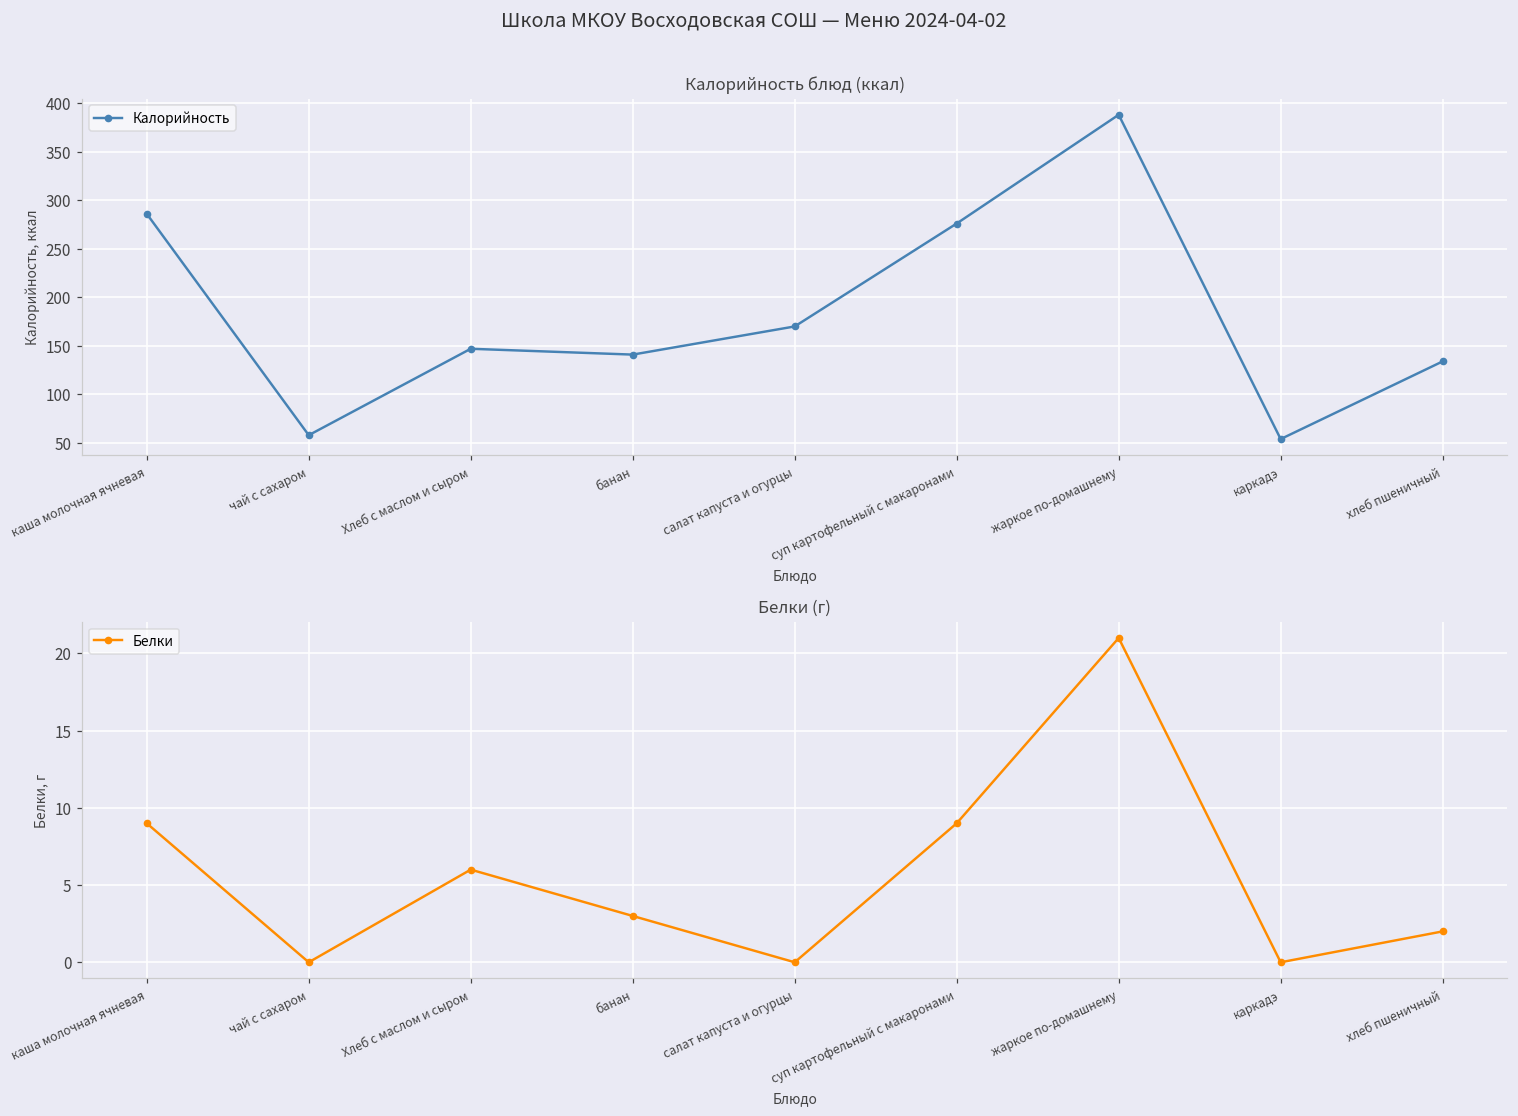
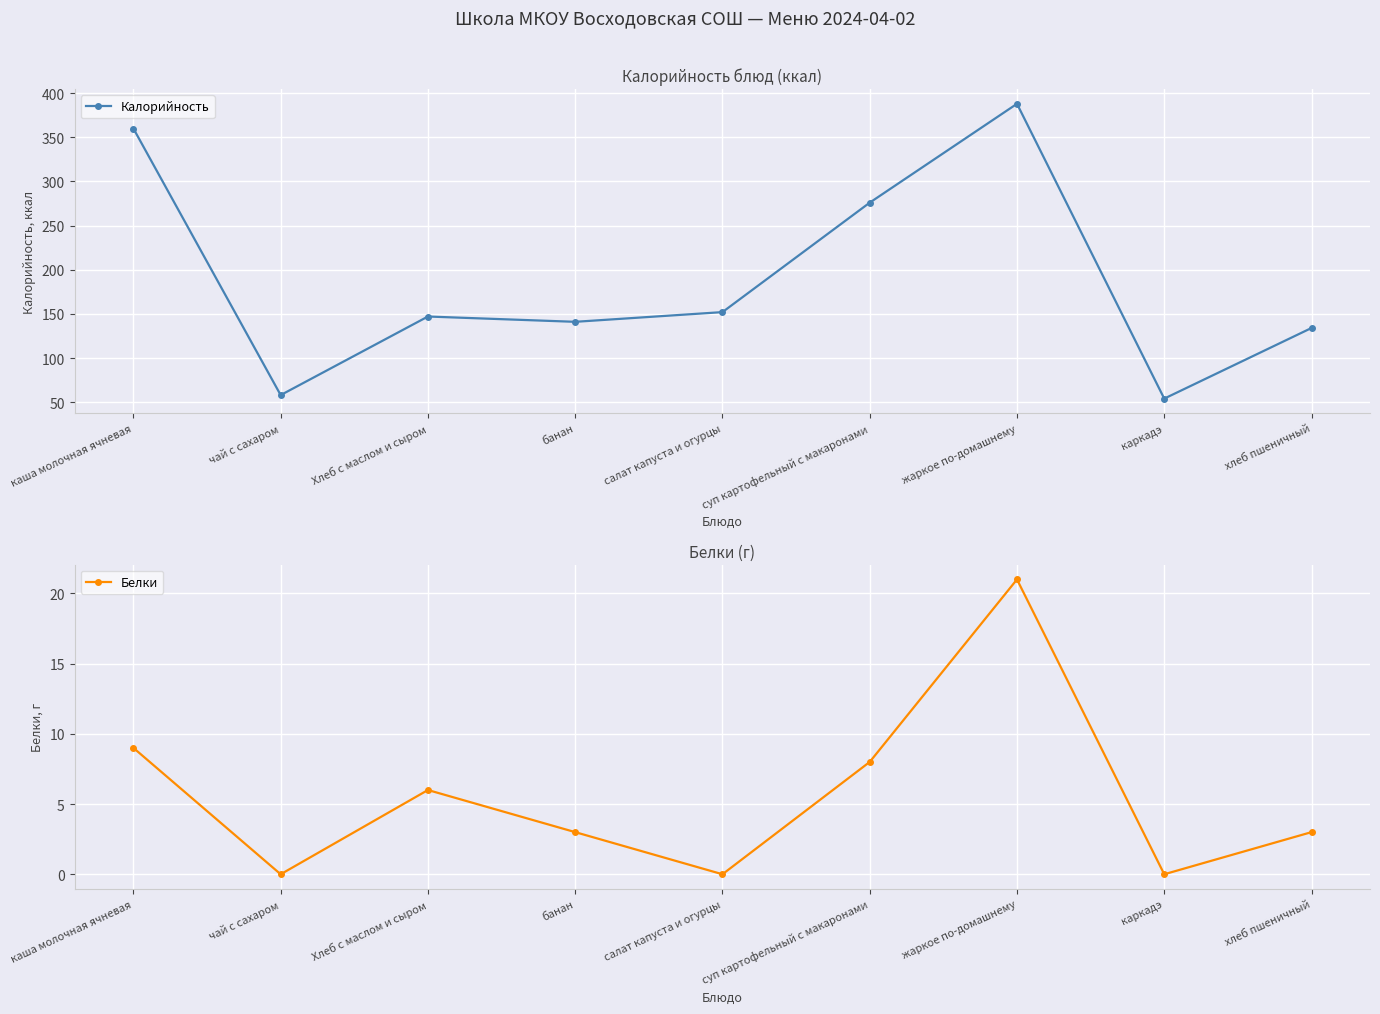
  {
    "Калорийность блюд (ккал)": {
-     "каша молочная ячневая": 290,
+     "каша молочная ячневая": 360,
      "чай с сахаром": 60,
      "Хлеб с маслом и сыром": 150,
      "банан": 140,
-     "салат капуста и огурцы": 170,
+     "салат капуста и огурцы": 150,
      "суп картофельный с макаронами": 280,
      "жаркое по-домашнему": 390,
      "каркадэ": 50,
      "хлеб пшеничный": 130
    },
    "Белки (г)": {
      "каша молочная ячневая": 9,
      "чай с сахаром": 0,
      "Хлеб с маслом и сыром": 6,
      "банан": 3,
      "салат капуста и огурцы": 0,
-     "суп картофельный с макаронами": 9,
+     "суп картофельный с макаронами": 8,
      "жаркое по-домашнему": 21,
      "каркадэ": 0,
-     "хлеб пшеничный": 2
+     "хлеб пшеничный": 3
    }
  }
